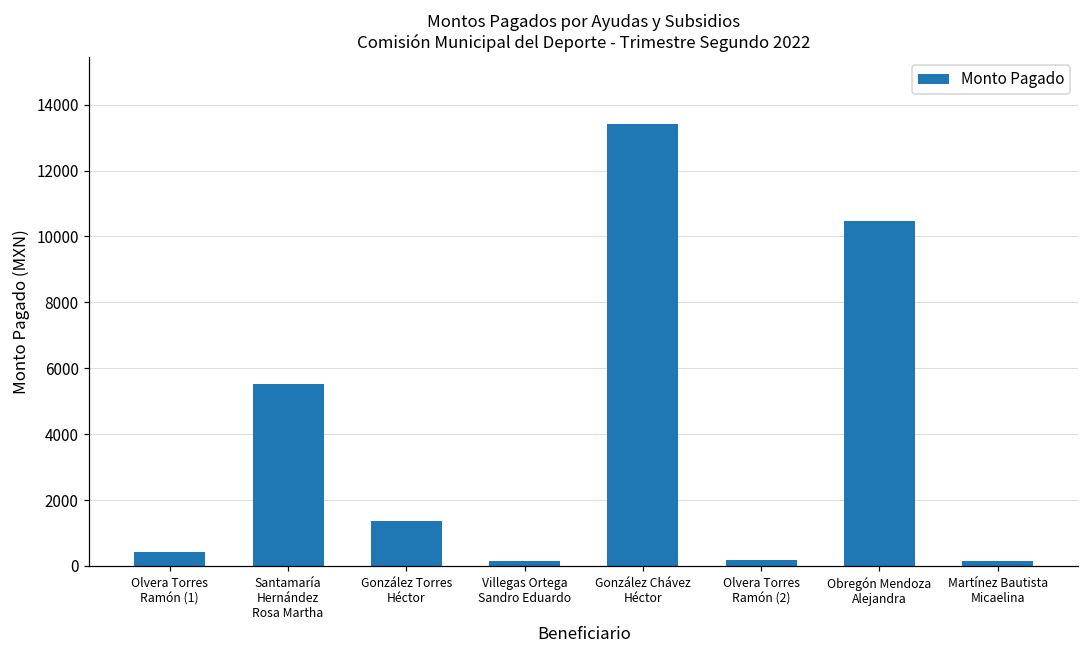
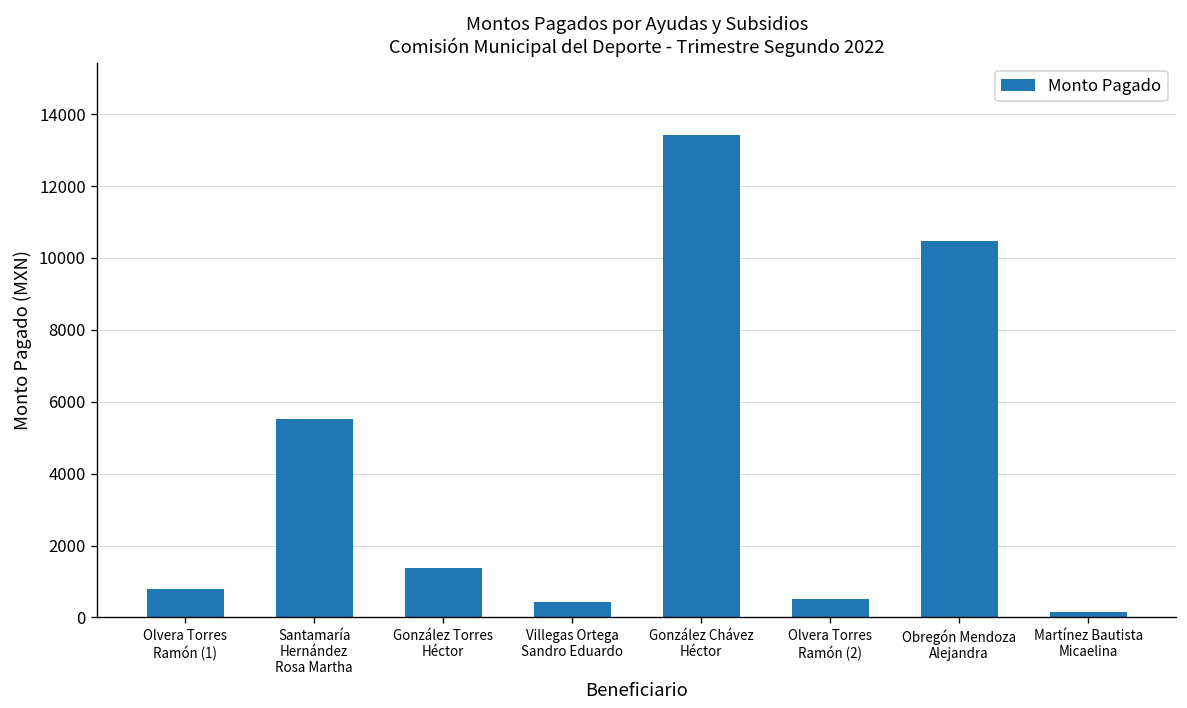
  {
-   "Olvera Torres Ramón (1)": 400,
+   "Olvera Torres Ramón (1)": 800,
    "Santamaría Hernández Rosa Martha": 5500,
    "González Torres Héctor": 1400,
-   "Villegas Ortega Sandro Eduardo": 200,
+   "Villegas Ortega Sandro Eduardo": 400,
    "González Chávez Héctor": 13400,
-   "Olvera Torres Ramón (2)": 200,
+   "Olvera Torres Ramón (2)": 500,
    "Obregón Mendoza Alejandra": 10500,
    "Martínez Bautista Micaelina": 200
  }
